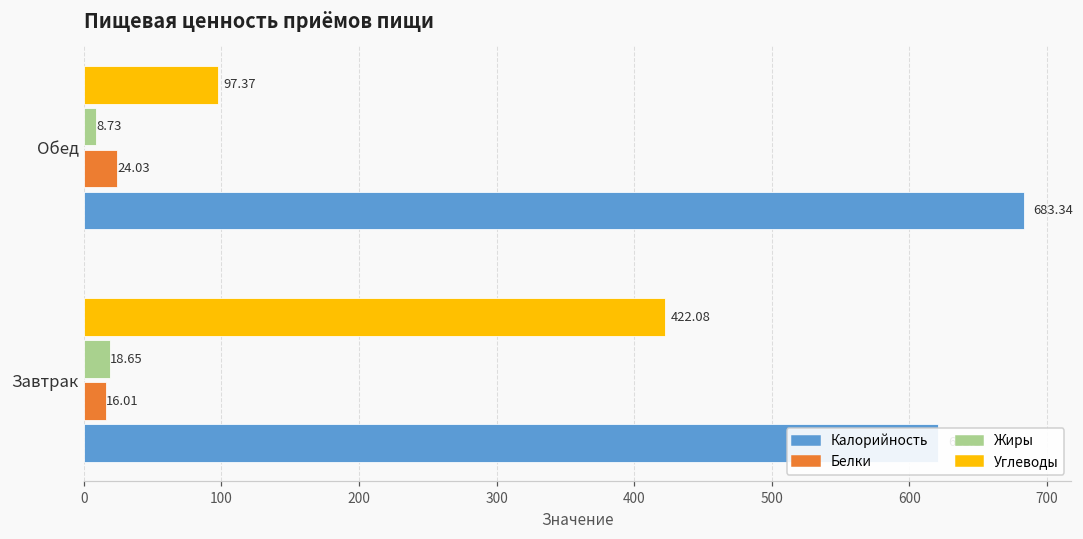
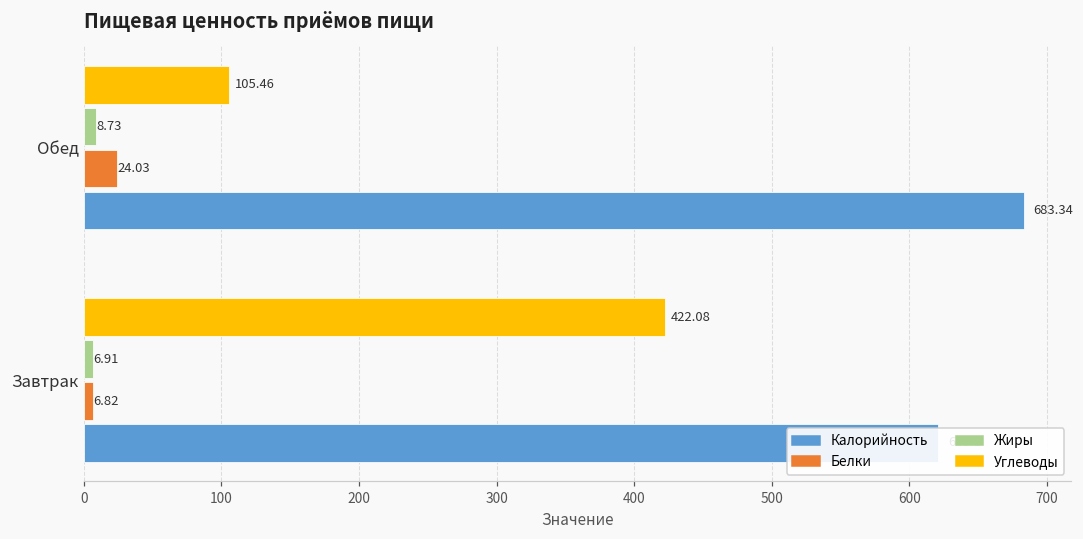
  {
    "Калорийность": {
      "Обед": 683.34
    },
    "Белки": {
      "Обед": 24.03,
-     "Завтрак": 16.01
+     "Завтрак": 6.82
    },
    "Жиры": {
      "Обед": 8.73,
-     "Завтрак": 18.65
+     "Завтрак": 6.91
    },
    "Углеводы": {
-     "Обед": 97.37,
+     "Обед": 105.46,
      "Завтрак": 422.08
    }
  }
